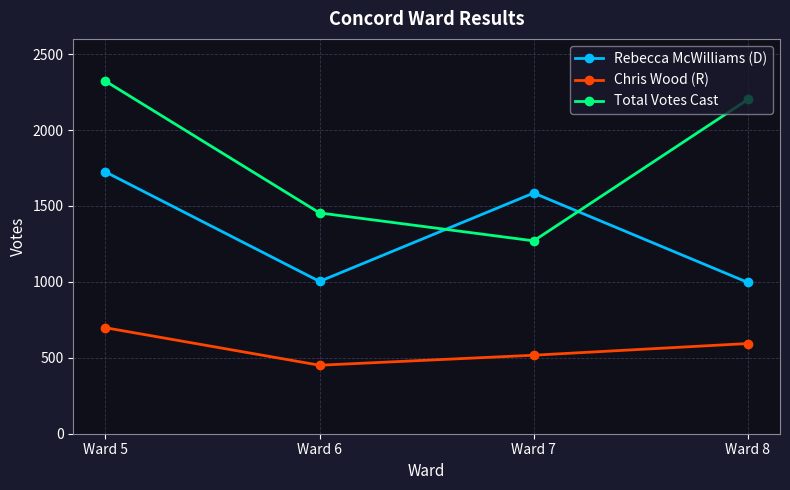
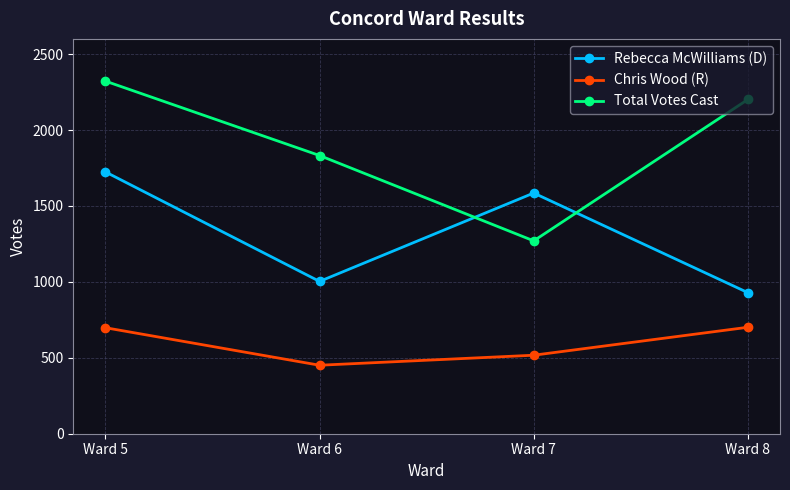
  {
    "Rebecca McWilliams (D)": {
      "Ward 5": 1720,
      "Ward 6": 1000,
      "Ward 7": 1590,
-     "Ward 8": 1000
+     "Ward 8": 930
    },
    "Chris Wood (R)": {
      "Ward 5": 700,
      "Ward 6": 450,
      "Ward 7": 520,
-     "Ward 8": 590
+     "Ward 8": 700
    },
    "Total Votes Cast": {
      "Ward 5": 2320,
-     "Ward 6": 1450,
+     "Ward 6": 1830,
      "Ward 7": 1270
    }
  }
